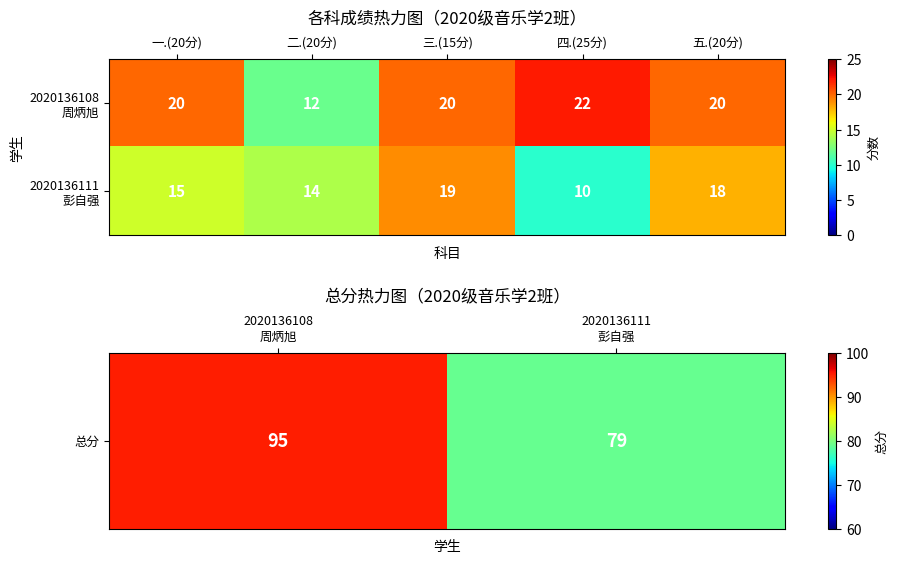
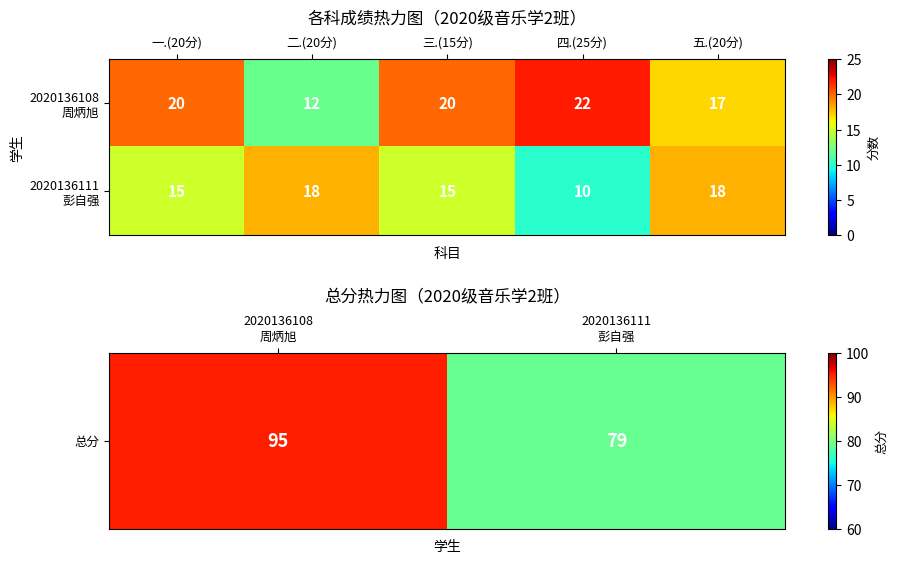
  {
    "各科成绩热力图（2020级音乐学2班）": {
      "2020136108 周炳旭": {
        "一.(20分)": 20,
        "二.(20分)": 12,
        "三.(15分)": 20,
        "四.(25分)": 22,
-       "五.(20分)": 20
+       "五.(20分)": 17
      },
      "2020136111 彭自强": {
        "一.(20分)": 15,
-       "二.(20分)": 14,
-       "三.(15分)": 19,
+       "二.(20分)": 18,
+       "三.(15分)": 15,
        "四.(25分)": 10,
        "五.(20分)": 18
      }
    },
    "总分热力图（2020级音乐学2班）": {
      "总分": {
        "2020136108 周炳旭": 95,
        "2020136111 彭自强": 79
      }
    }
  }
